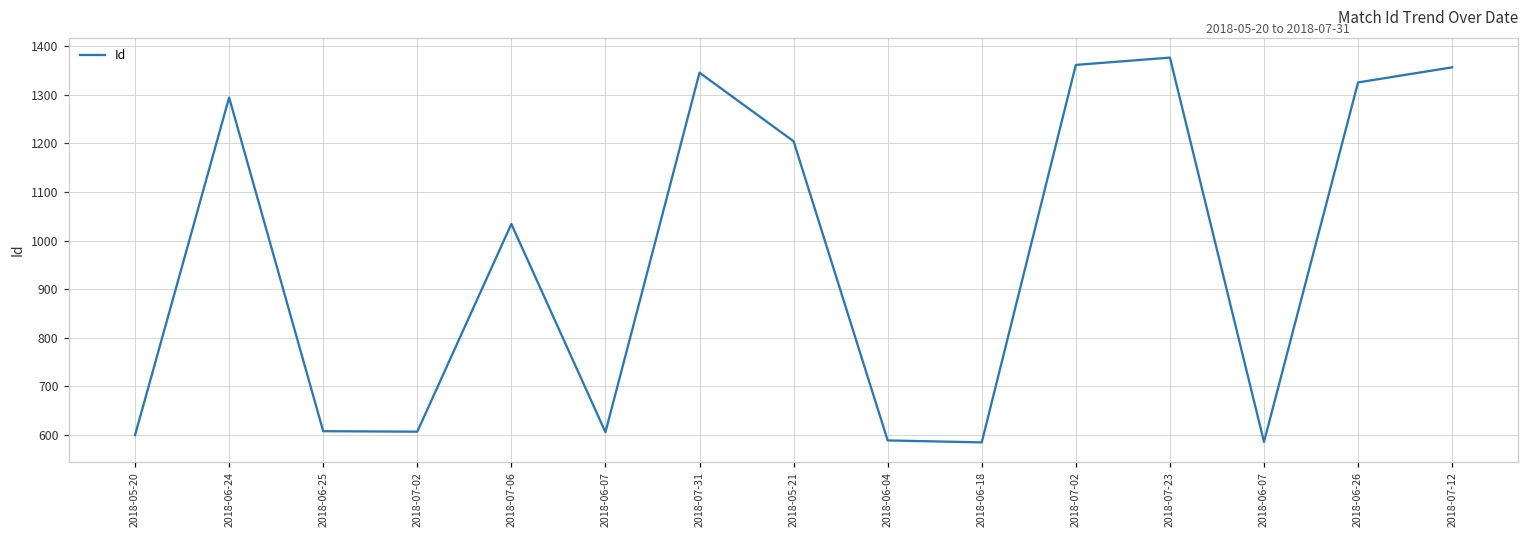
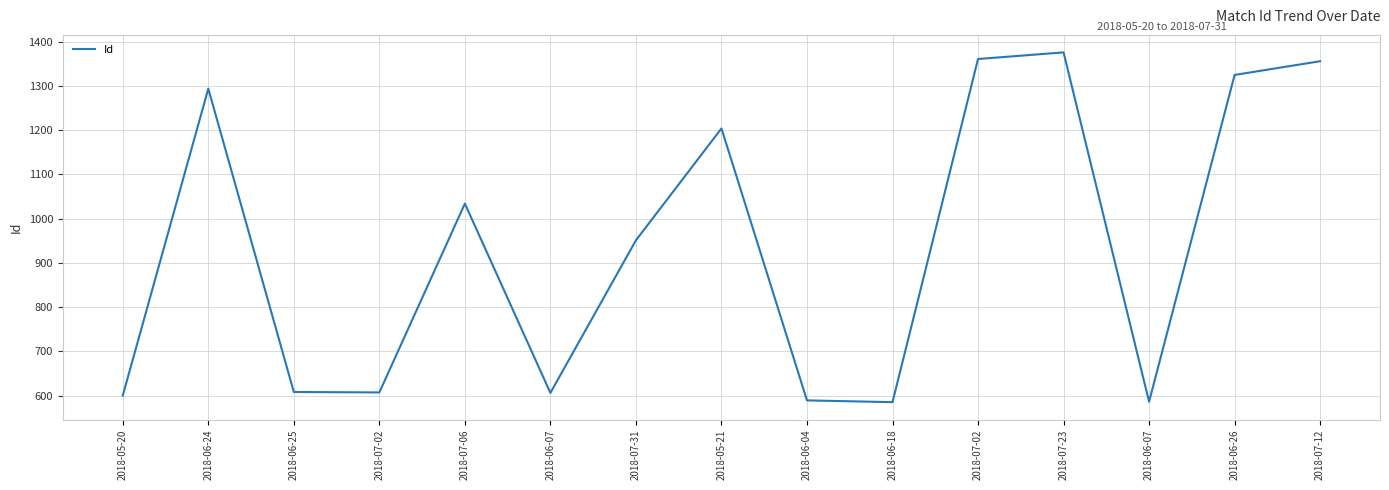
  {
    "2018-05-20": 600,
    "2018-06-24": 1290,
    "2018-06-25": 610,
    "2018-07-06": 1030,
-   "2018-07-31": 1350,
+   "2018-07-31": 950,
    "2018-05-21": 1200,
    "2018-06-04": 590,
    "2018-06-18": 590,
    "2018-07-23": 1380,
    "2018-06-26": 1330,
    "2018-07-12": 1360
  }
